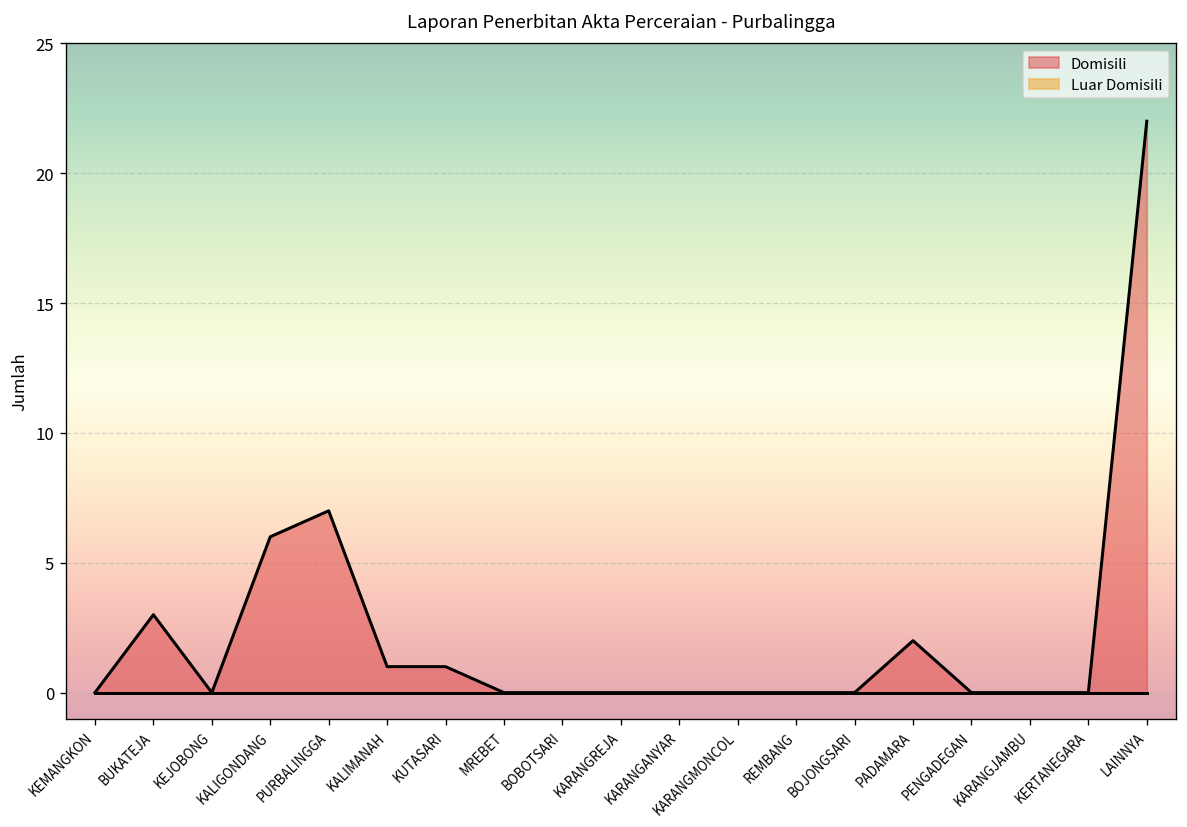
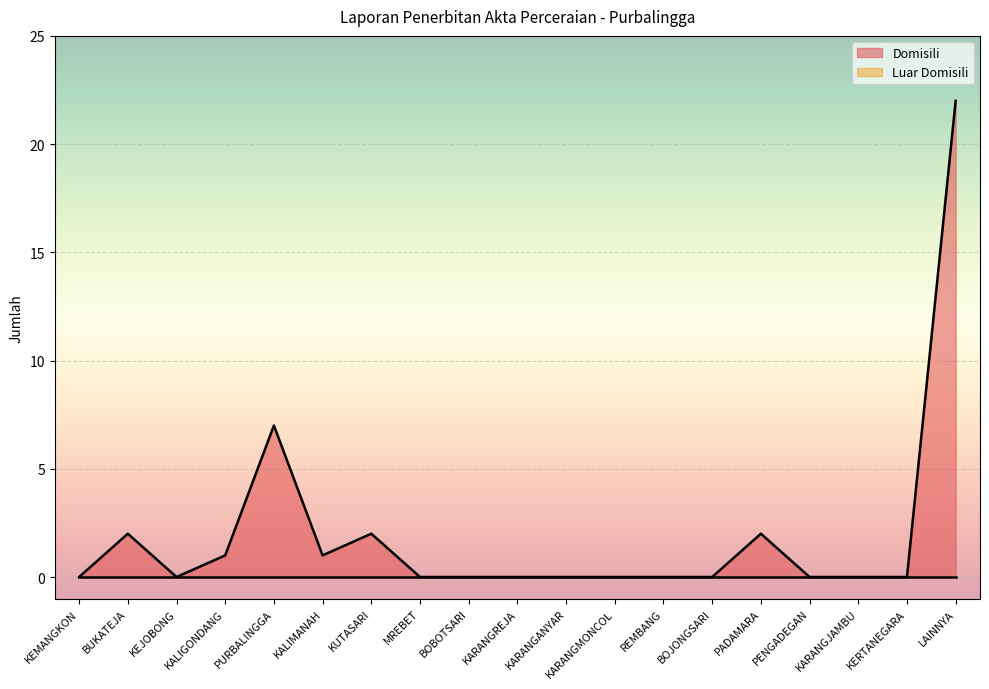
  {
    "Domisili": {
-     "BUKATEJA": 3,
-     "KALIGONDANG": 6,
+     "BUKATEJA": 2,
+     "KALIGONDANG": 1,
      "PURBALINGGA": 7,
      "KALIMANAH": 1,
-     "KUTASARI": 1,
+     "KUTASARI": 2,
      "PADAMARA": 2,
      "LAINNYA": 22
    },
    "Luar Domisili": {
      "BUKATEJA": 0,
      "KALIGONDANG": 0,
      "PURBALINGGA": 0,
      "KALIMANAH": 0,
      "KUTASARI": 0,
      "PADAMARA": 0,
      "LAINNYA": 0
    }
  }
